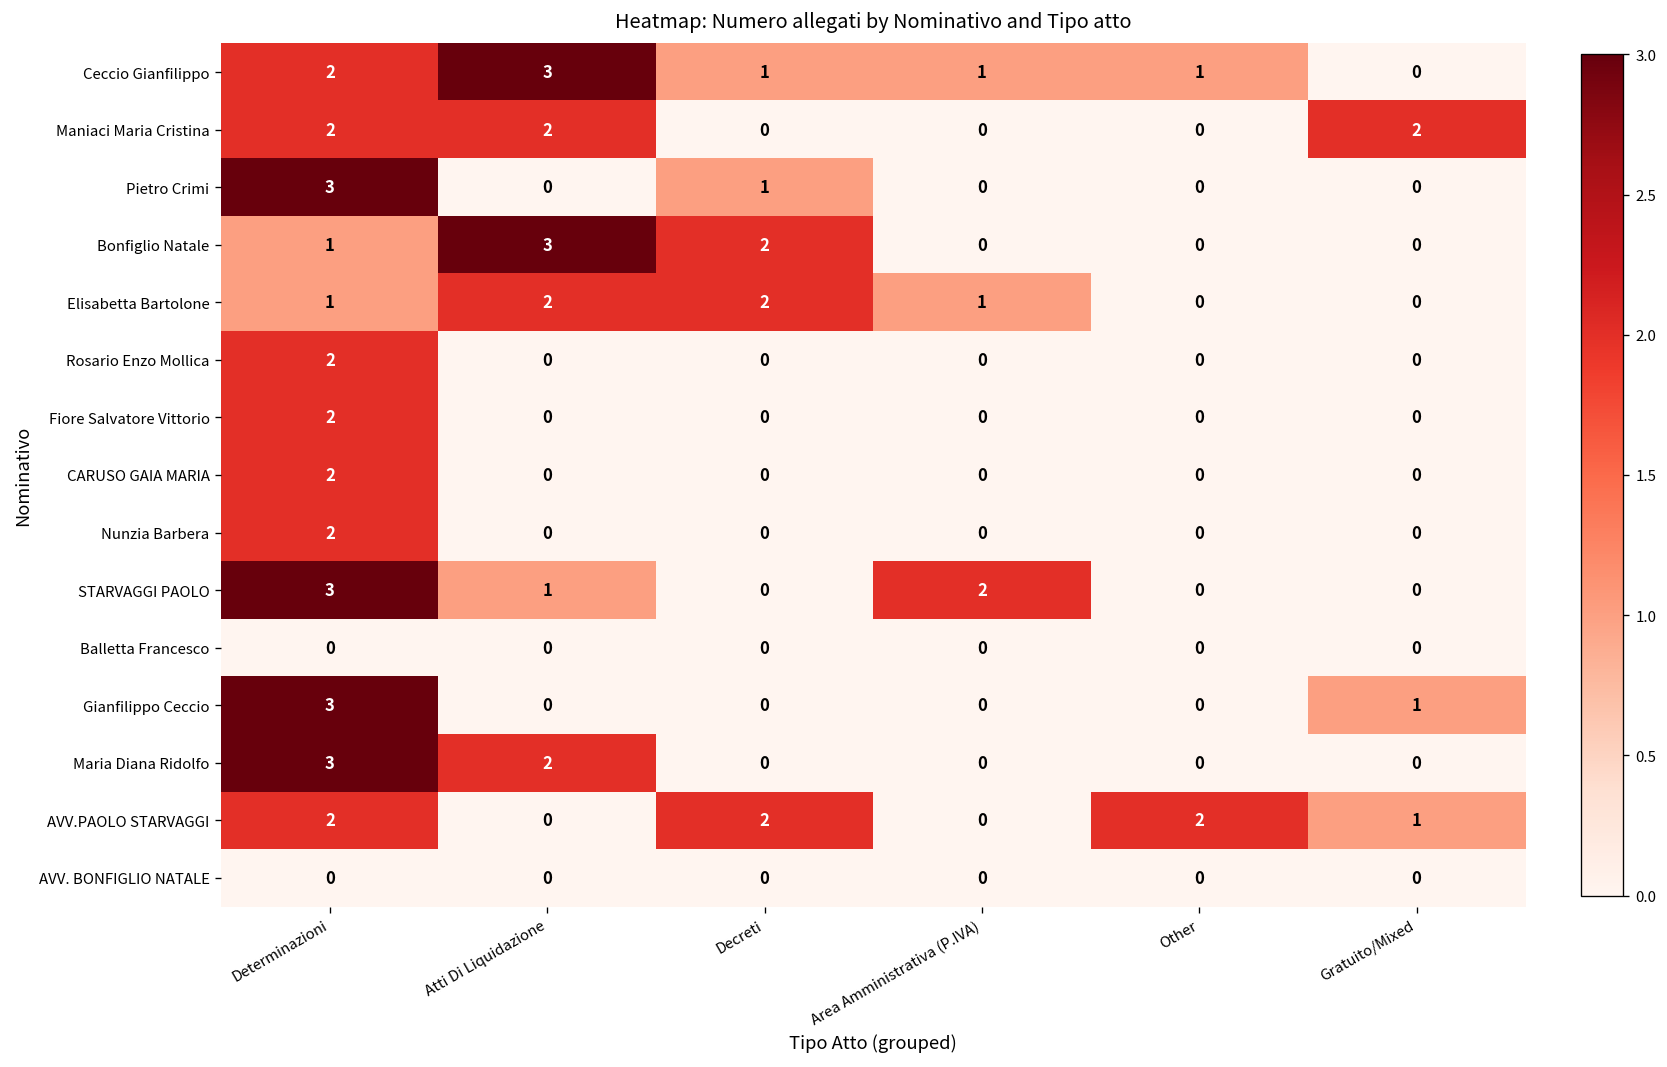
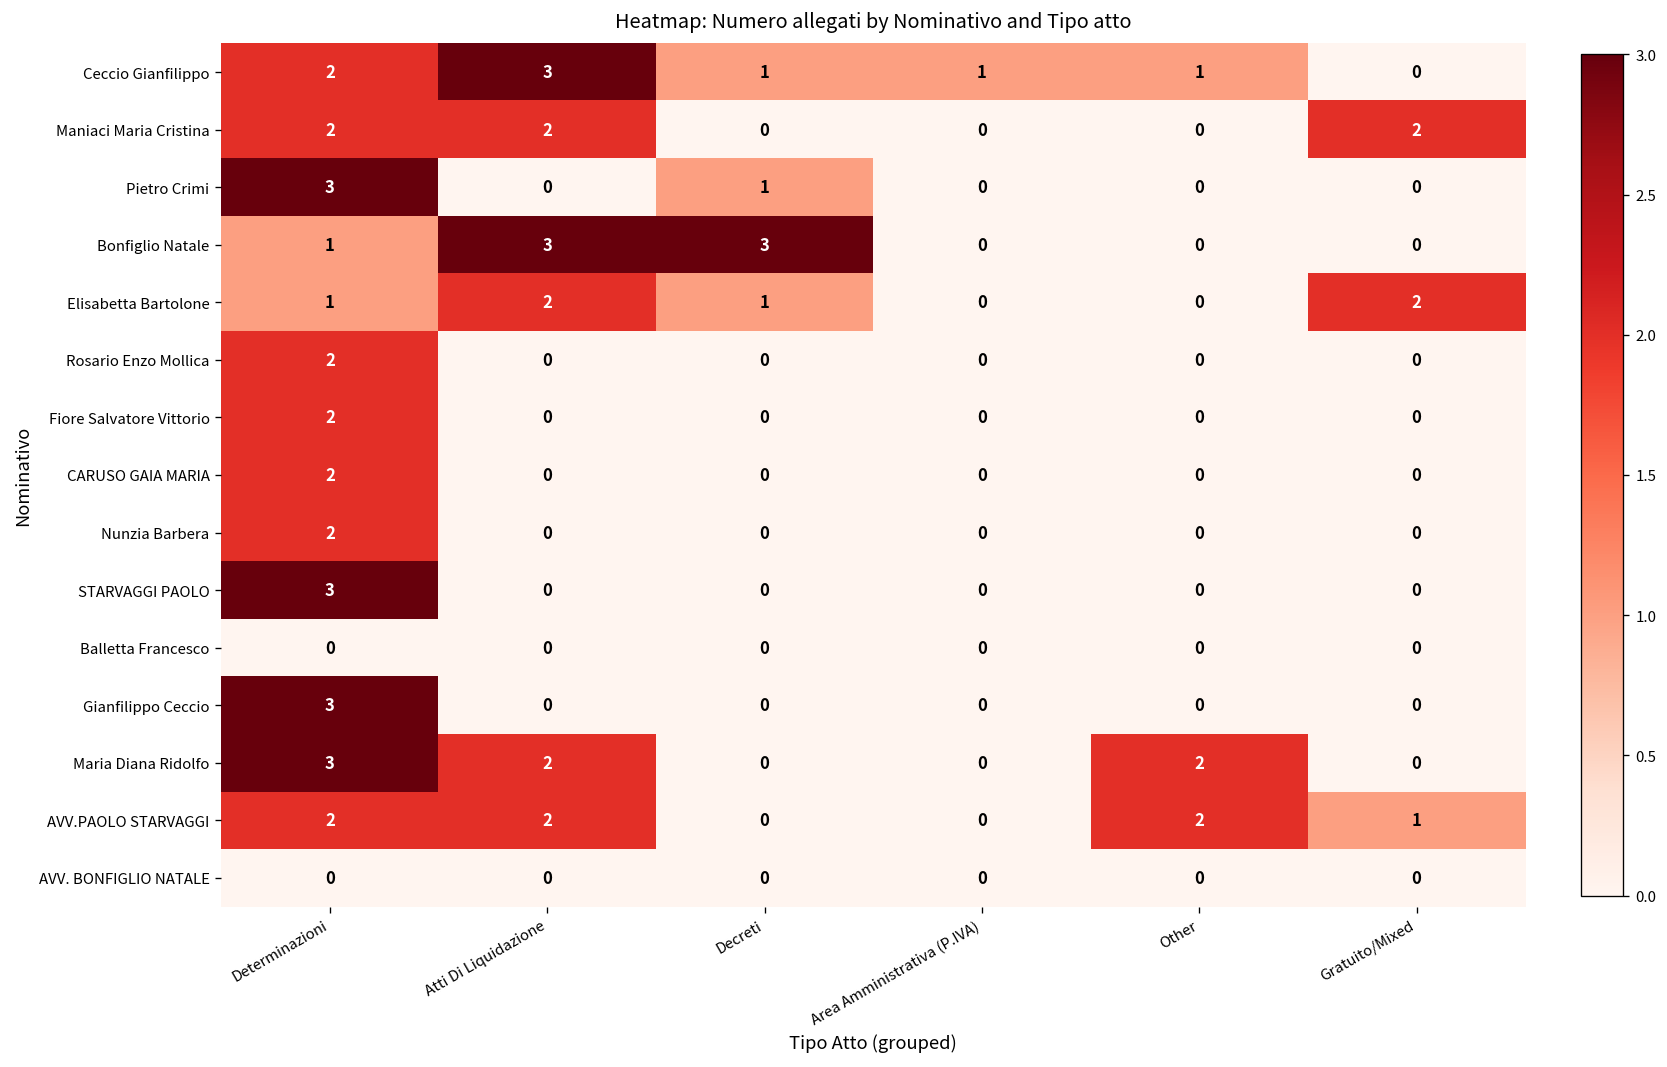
  {
    "Ceccio Gianfilippo": {
      "Determinazioni": 2,
      "Atti Di Liquidazione": 3,
      "Decreti": 1,
      "Area Amministrativa (P.IVA)": 1,
      "Other": 1,
      "Gratuito/Mixed": 0
    },
    "Maniaci Maria Cristina": {
      "Determinazioni": 2,
      "Atti Di Liquidazione": 2,
      "Decreti": 0,
      "Area Amministrativa (P.IVA)": 0,
      "Other": 0,
      "Gratuito/Mixed": 2
    },
    "Pietro Crimi": {
      "Determinazioni": 3,
      "Atti Di Liquidazione": 0,
      "Decreti": 1,
      "Area Amministrativa (P.IVA)": 0,
      "Other": 0,
      "Gratuito/Mixed": 0
    },
    "Bonfiglio Natale": {
      "Determinazioni": 1,
      "Atti Di Liquidazione": 3,
-     "Decreti": 2,
+     "Decreti": 3,
      "Area Amministrativa (P.IVA)": 0,
      "Other": 0,
      "Gratuito/Mixed": 0
    },
    "Elisabetta Bartolone": {
      "Determinazioni": 1,
      "Atti Di Liquidazione": 2,
-     "Decreti": 2,
-     "Area Amministrativa (P.IVA)": 1,
+     "Decreti": 1,
+     "Area Amministrativa (P.IVA)": 0,
      "Other": 0,
-     "Gratuito/Mixed": 0
+     "Gratuito/Mixed": 2
    },
    "Rosario Enzo Mollica": {
      "Determinazioni": 2,
      "Atti Di Liquidazione": 0,
      "Decreti": 0,
      "Area Amministrativa (P.IVA)": 0,
      "Other": 0,
      "Gratuito/Mixed": 0
    },
    "Fiore Salvatore Vittorio": {
      "Determinazioni": 2,
      "Atti Di Liquidazione": 0,
      "Decreti": 0,
      "Area Amministrativa (P.IVA)": 0,
      "Other": 0,
      "Gratuito/Mixed": 0
    },
    "CARUSO GAIA MARIA": {
      "Determinazioni": 2,
      "Atti Di Liquidazione": 0,
      "Decreti": 0,
      "Area Amministrativa (P.IVA)": 0,
      "Other": 0,
      "Gratuito/Mixed": 0
    },
    "Nunzia Barbera": {
      "Determinazioni": 2,
      "Atti Di Liquidazione": 0,
      "Decreti": 0,
      "Area Amministrativa (P.IVA)": 0,
      "Other": 0,
      "Gratuito/Mixed": 0
    },
    "STARVAGGI PAOLO": {
      "Determinazioni": 3,
-     "Atti Di Liquidazione": 1,
+     "Atti Di Liquidazione": 0,
      "Decreti": 0,
-     "Area Amministrativa (P.IVA)": 2,
+     "Area Amministrativa (P.IVA)": 0,
      "Other": 0,
      "Gratuito/Mixed": 0
    },
    "Balletta Francesco": {
      "Determinazioni": 0,
      "Atti Di Liquidazione": 0,
      "Decreti": 0,
      "Area Amministrativa (P.IVA)": 0,
      "Other": 0,
      "Gratuito/Mixed": 0
    },
    "Gianfilippo Ceccio": {
      "Determinazioni": 3,
      "Atti Di Liquidazione": 0,
      "Decreti": 0,
      "Area Amministrativa (P.IVA)": 0,
      "Other": 0,
-     "Gratuito/Mixed": 1
+     "Gratuito/Mixed": 0
    },
    "Maria Diana Ridolfo": {
      "Determinazioni": 3,
      "Atti Di Liquidazione": 2,
      "Decreti": 0,
      "Area Amministrativa (P.IVA)": 0,
-     "Other": 0,
+     "Other": 2,
      "Gratuito/Mixed": 0
    },
    "AVV.PAOLO STARVAGGI": {
      "Determinazioni": 2,
-     "Atti Di Liquidazione": 0,
-     "Decreti": 2,
+     "Atti Di Liquidazione": 2,
+     "Decreti": 0,
      "Area Amministrativa (P.IVA)": 0,
      "Other": 2,
      "Gratuito/Mixed": 1
    },
    "AVV. BONFIGLIO NATALE": {
      "Determinazioni": 0,
      "Atti Di Liquidazione": 0,
      "Decreti": 0,
      "Area Amministrativa (P.IVA)": 0,
      "Other": 0,
      "Gratuito/Mixed": 0
    }
  }
